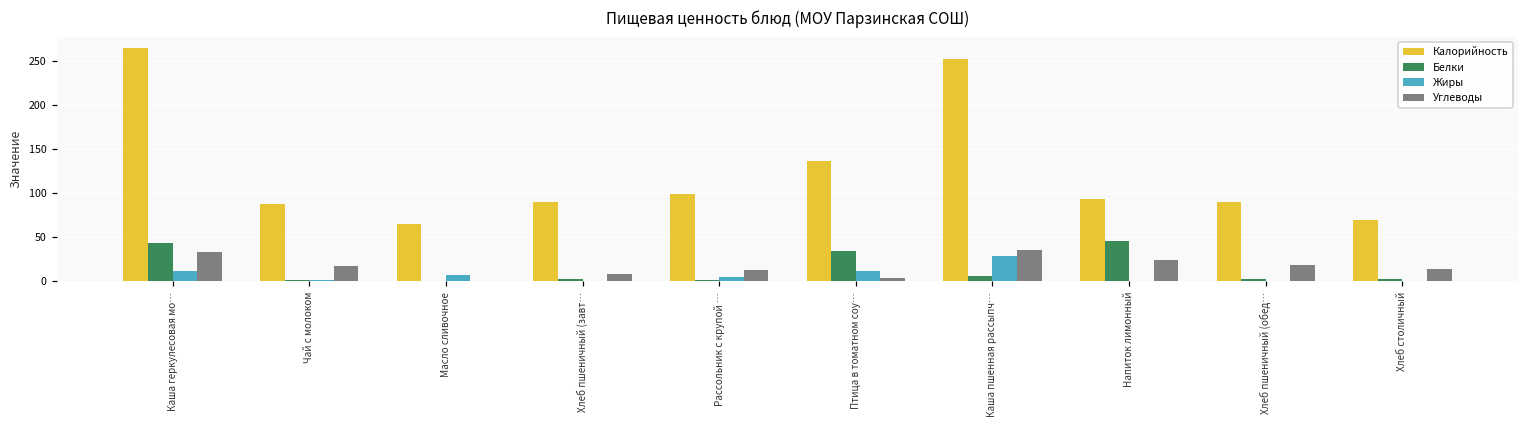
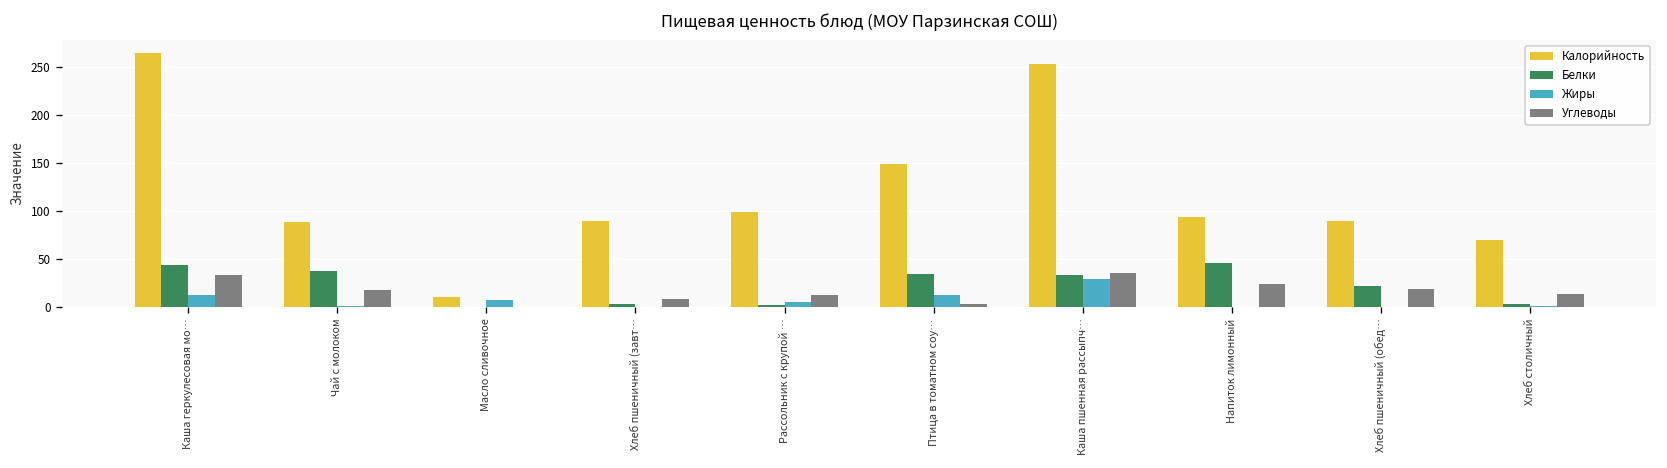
  {
    "Калорийность": {
      "Каша геркулесовая мо…": 260,
      "Чай с молоком": 90,
-     "Масло сливочное": 60,
+     "Масло сливочное": 10,
      "Хлеб пшеничный (завт…": 90,
      "Рассольник с крупой …": 100,
-     "Птица в томатном соу…": 140,
+     "Птица в томатном соу…": 150,
      "Каша пшенная рассыпч…": 250,
      "Напиток лимонный": 90,
      "Хлеб пшеничный (обед…": 90,
      "Хлеб столичный": 70
    },
    "Белки": {
      "Каша геркулесовая мо…": 40,
-     "Чай с молоком": 0,
+     "Чай с молоком": 40,
      "Птица в томатном соу…": 30,
-     "Каша пшенная рассыпч…": 10,
+     "Каша пшенная рассыпч…": 30,
      "Напиток лимонный": 50,
-     "Хлеб пшеничный (обед…": 0
+     "Хлеб пшеничный (обед…": 20
    },
    "Жиры": {
      "Каша геркулесовая мо…": 10,
      "Масло сливочное": 10,
      "Рассольник с крупой …": 0,
      "Птица в томатном соу…": 10,
      "Каша пшенная рассыпч…": 30,
      "Напиток лимонный": 0
    },
    "Углеводы": {
      "Каша геркулесовая мо…": 30,
      "Чай с молоком": 20,
      "Хлеб пшеничный (завт…": 10,
      "Рассольник с крупой …": 10,
      "Птица в томатном соу…": 0,
      "Каша пшенная рассыпч…": 40,
      "Напиток лимонный": 20,
      "Хлеб пшеничный (обед…": 20,
      "Хлеб столичный": 10
    }
  }
